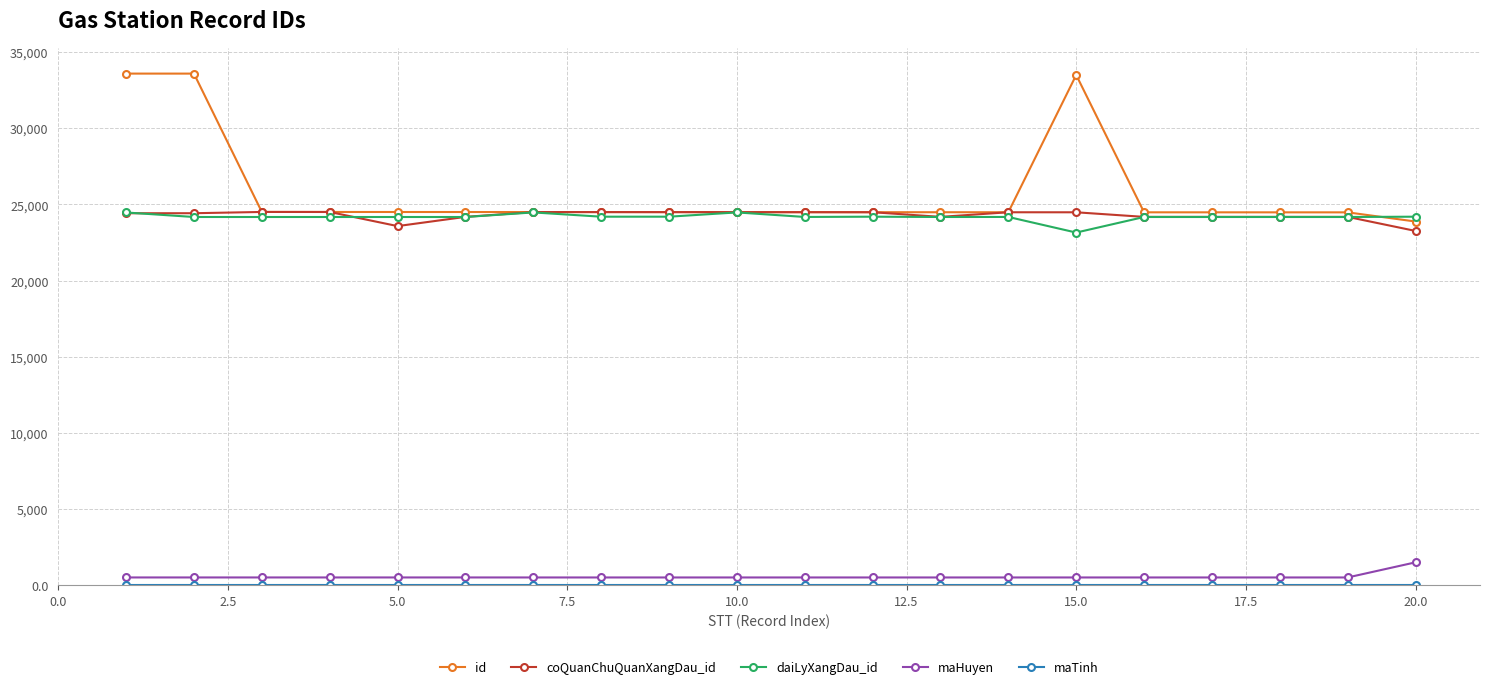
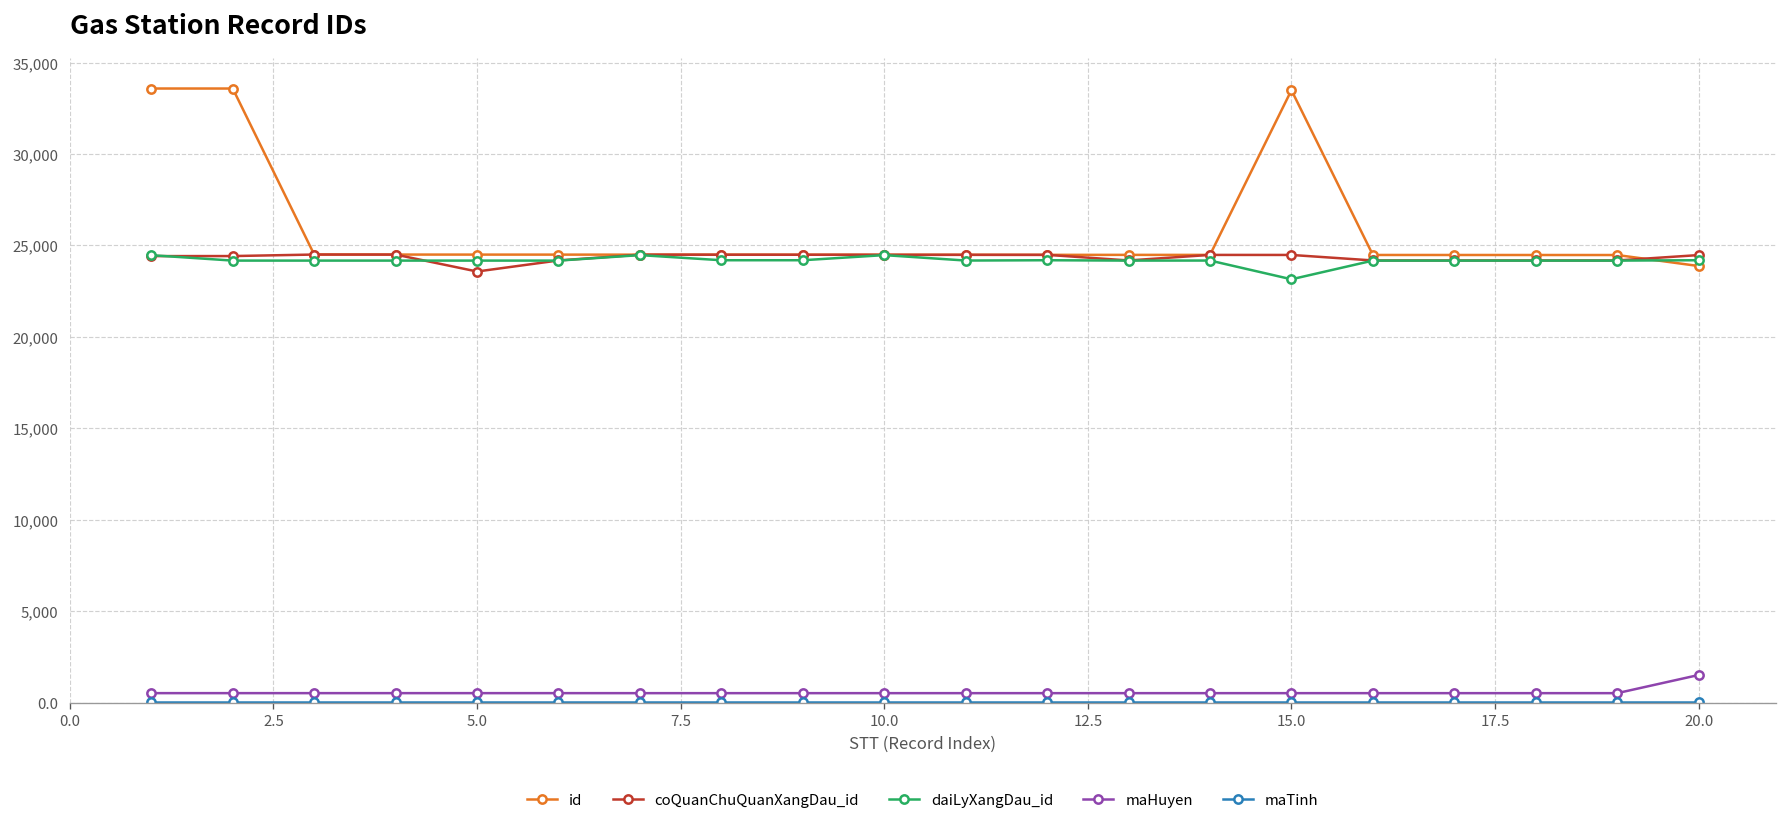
  {
    "id": {
      "5.0": "24,500",
      "15.0": "33,500",
      "20.0": "23,900"
    },
    "coQuanChuQuanXangDau_id": {
      "5.0": "23,600",
      "15.0": "24,500",
-     "20.0": "23,300"
+     "20.0": "24,500"
    },
    "daiLyXangDau_id": {
      "5.0": "24,200",
      "15.0": "23,100",
      "20.0": "24,200"
    },
    "maHuyen": {
      "5.0": "500",
      "10.0": "500",
      "15.0": "500",
      "20.0": "1,500"
    },
    "maTinh": {
      "5.0": "0",
      "10.0": "0",
      "15.0": "0",
      "20.0": "0"
    }
  }
